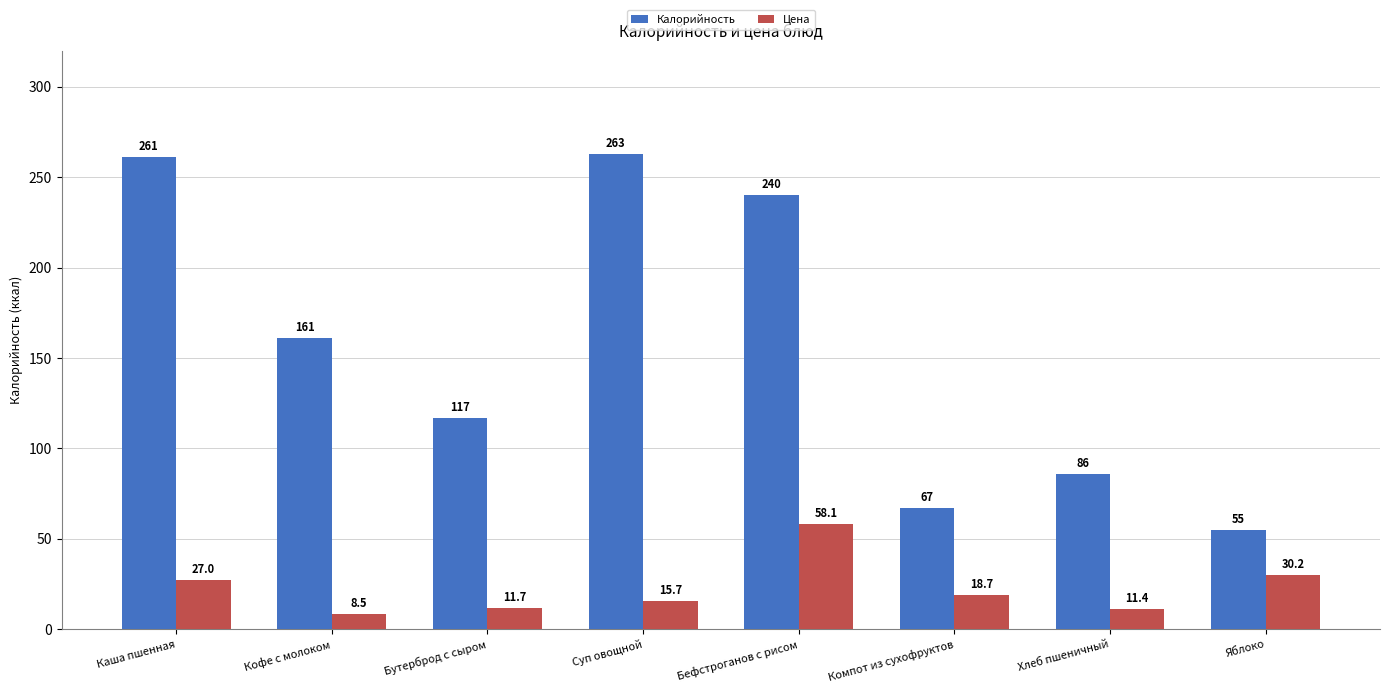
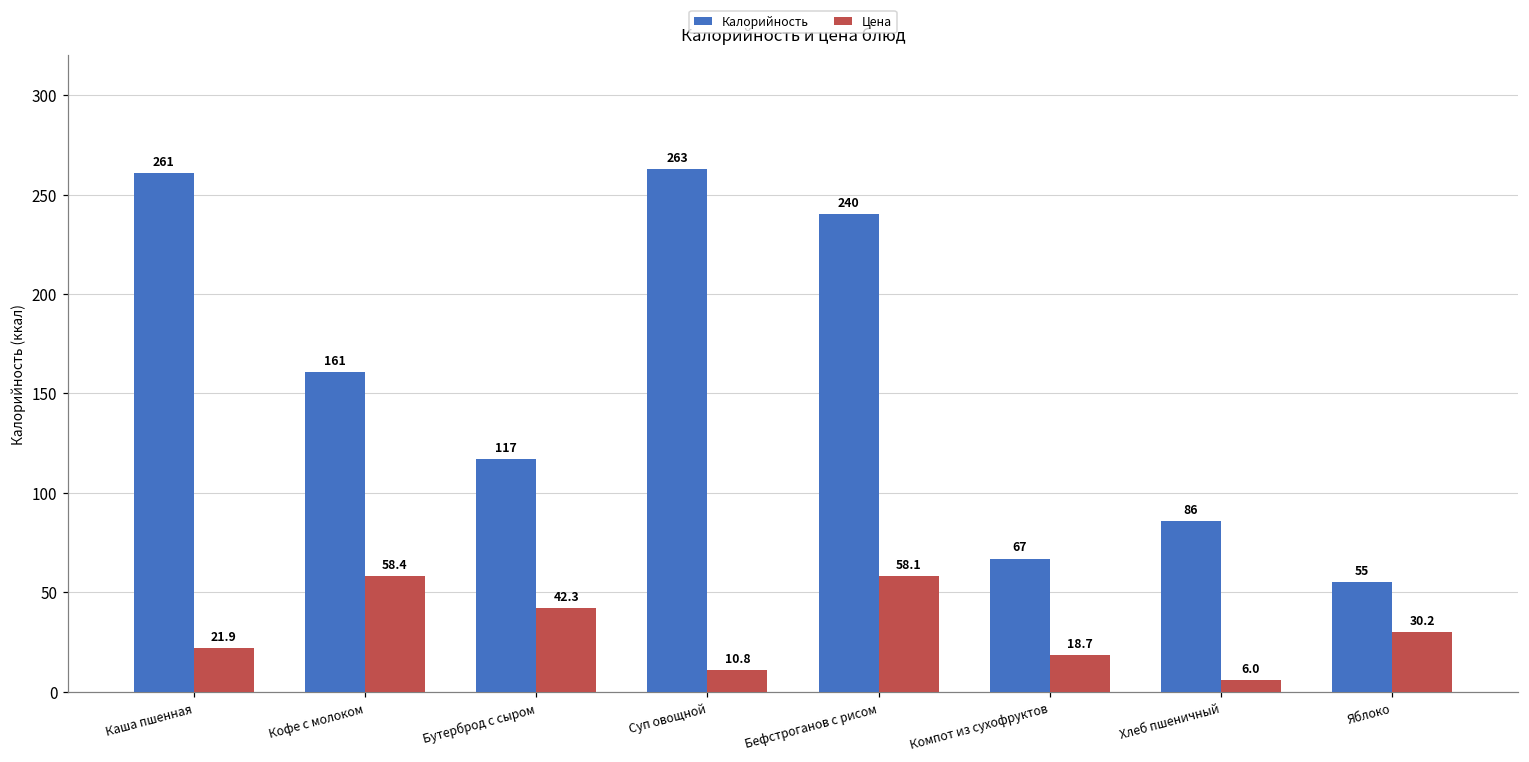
  {
    "Калорийность": {
      "Каша пшенная": 261,
      "Кофе с молоком": 161,
      "Бутерброд с сыром": 117,
      "Суп овощной": 263,
      "Бефстроганов с рисом": 240,
      "Компот из сухофруктов": 67,
      "Хлеб пшеничный": 86,
      "Яблоко": 55
    },
    "Цена": {
-     "Каша пшенная": 27.0,
-     "Кофе с молоком": 8.5,
-     "Бутерброд с сыром": 11.7,
-     "Суп овощной": 15.7,
+     "Каша пшенная": 21.9,
+     "Кофе с молоком": 58.4,
+     "Бутерброд с сыром": 42.3,
+     "Суп овощной": 10.8,
      "Бефстроганов с рисом": 58.1,
      "Компот из сухофруктов": 18.7,
-     "Хлеб пшеничный": 11.4,
+     "Хлеб пшеничный": 6.0,
      "Яблоко": 30.2
    }
  }
